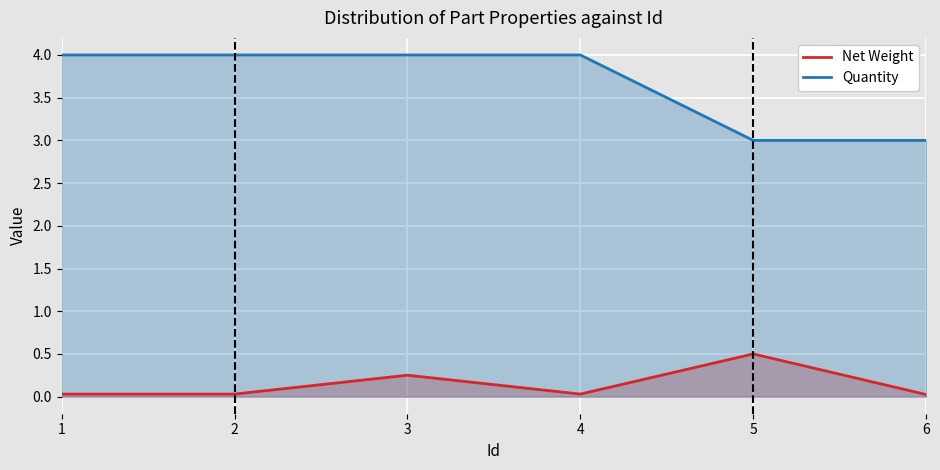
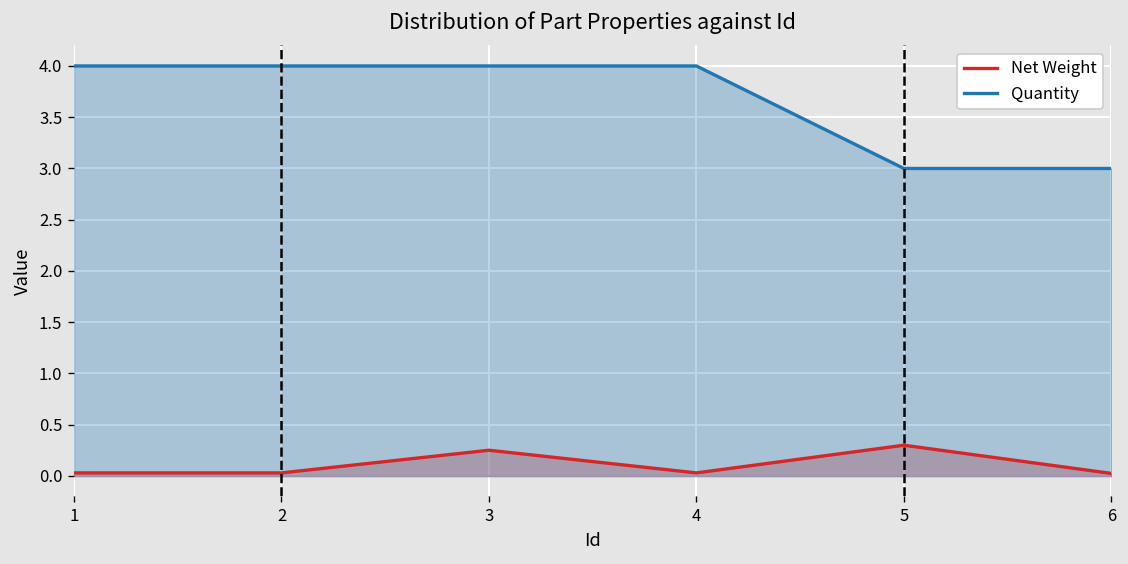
  {
    "Net Weight": {
      "1": 0.0,
      "2": 0.0,
      "3": 0.3,
      "4": 0.0,
-     "5": 0.5,
+     "5": 0.3,
      "6": 0.0
    },
    "Quantity": {
      "1": 4.0,
      "2": 4.0,
      "3": 4.0,
      "4": 4.0,
      "5": 3.0,
      "6": 3.0
    }
  }
